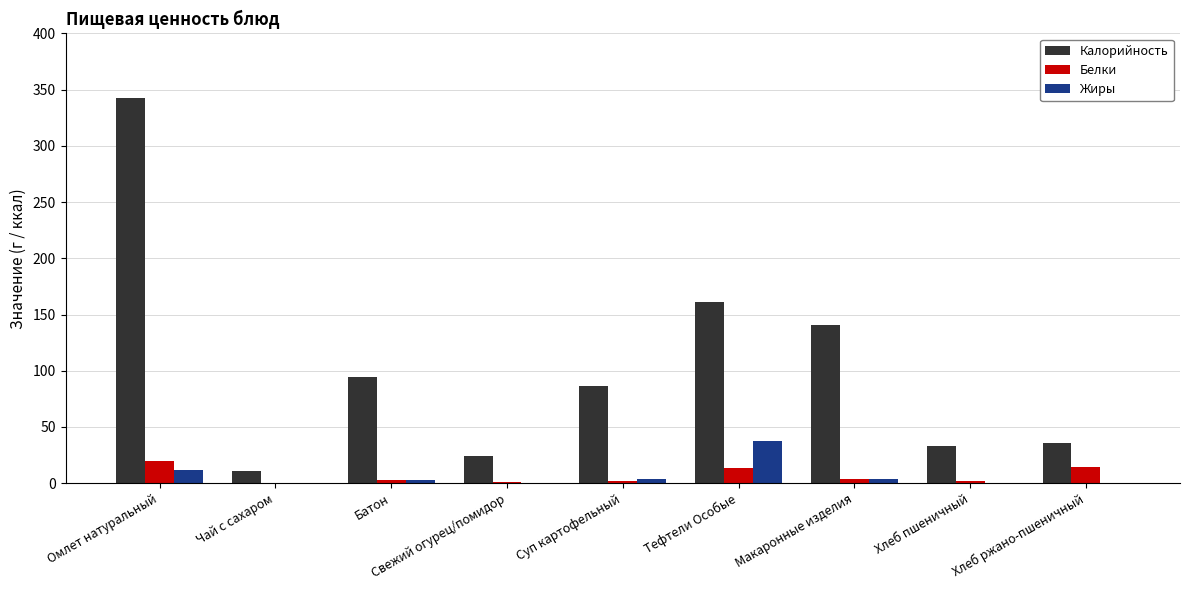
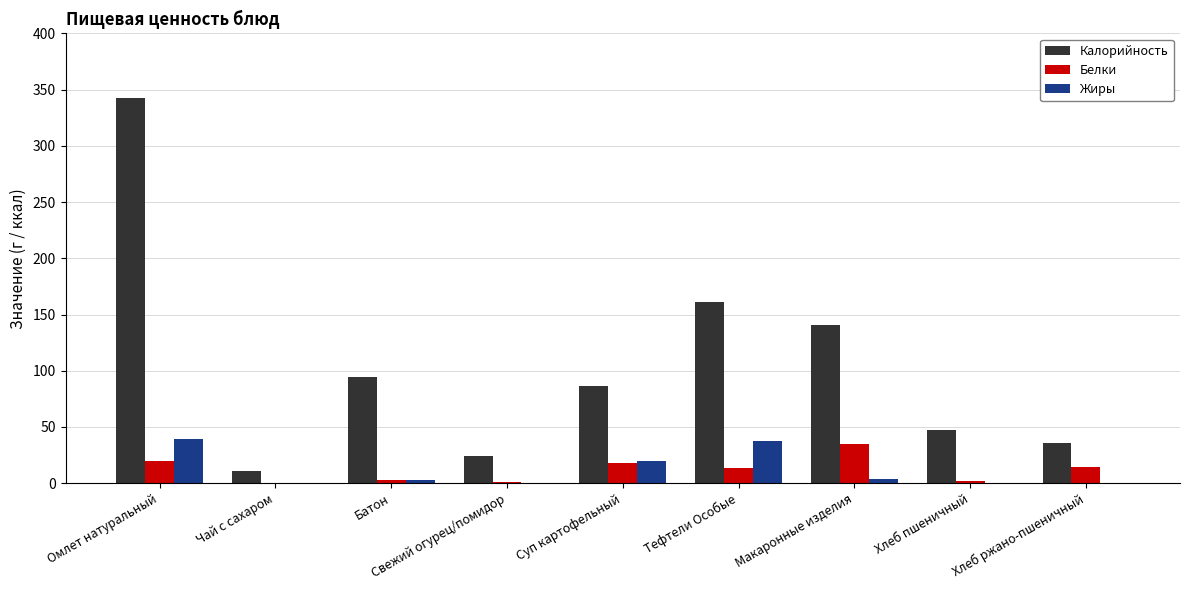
  {
    "Калорийность": {
      "Омлет натуральный": 342,
      "Чай с сахаром": 10,
      "Батон": 95,
      "Свежий огурец/помидор": 24,
      "Суп картофельный": 86,
      "Тефтели Особые": 161,
      "Макаронные изделия": 141,
-     "Хлеб пшеничный": 33,
+     "Хлеб пшеничный": 47,
      "Хлеб ржано-пшеничный": 36
    },
    "Белки": {
      "Омлет натуральный": 20,
      "Батон": 3,
-     "Суп картофельный": 2,
+     "Суп картофельный": 18,
      "Тефтели Особые": 14,
-     "Макаронные изделия": 4,
+     "Макаронные изделия": 34,
      "Хлеб ржано-пшеничный": 14
    },
    "Жиры": {
-     "Омлет натуральный": 12,
+     "Омлет натуральный": 39,
      "Чай с сахаром": 0,
      "Батон": 3,
-     "Суп картофельный": 3,
+     "Суп картофельный": 20,
      "Тефтели Особые": 37,
      "Макаронные изделия": 4
    }
  }
